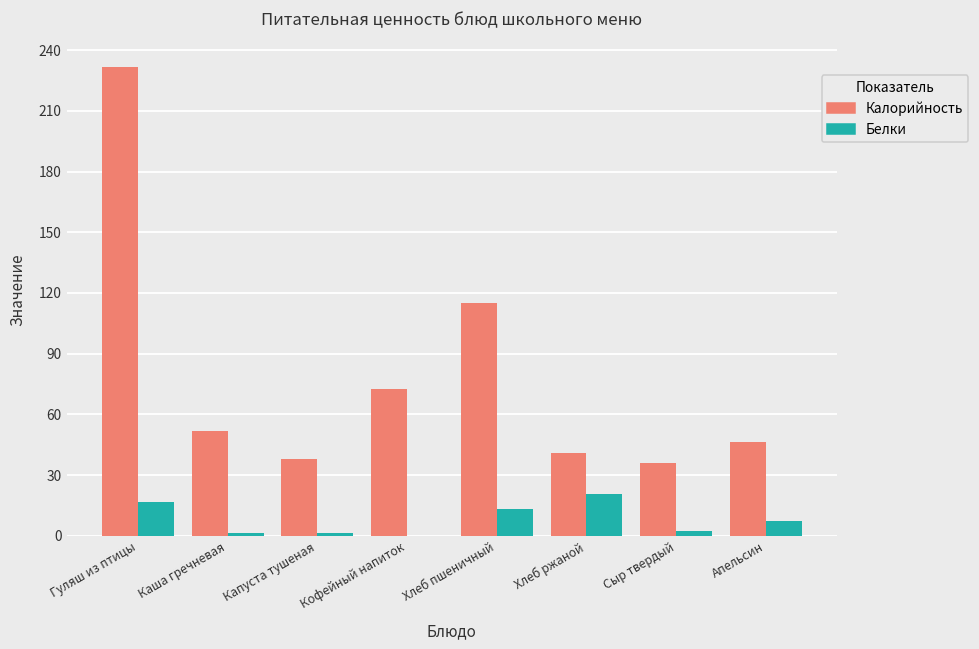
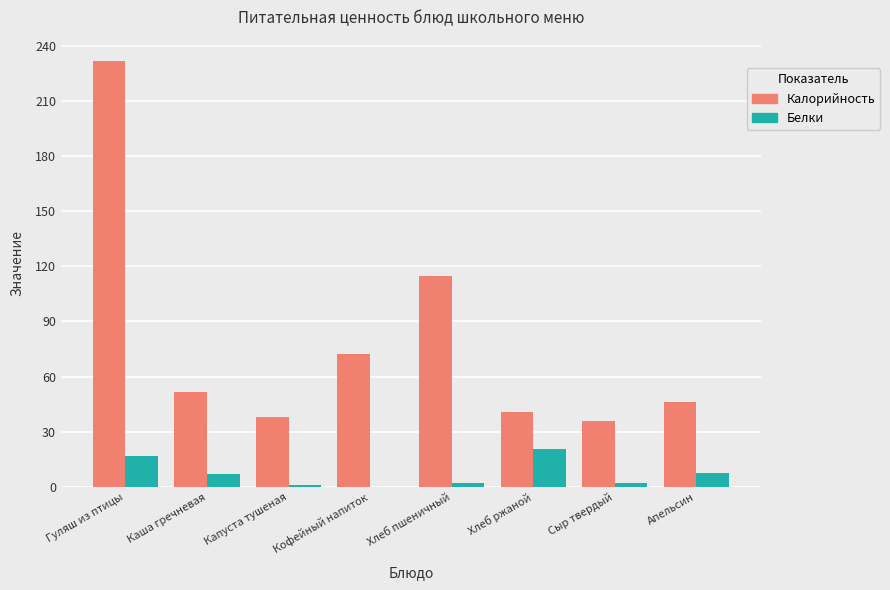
  {
    "Калорийность": {
      "Гуляш из птицы": 232,
      "Каша гречневая": 52,
      "Капуста тушеная": 38,
      "Кофейный напиток": 72,
      "Хлеб пшеничный": 115,
      "Хлеб ржаной": 41,
      "Сыр твердый": 36,
      "Апельсин": 46
    },
    "Белки": {
      "Гуляш из птицы": 17,
-     "Каша гречневая": 2,
-     "Хлеб пшеничный": 13,
+     "Каша гречневая": 7,
+     "Хлеб пшеничный": 2,
      "Хлеб ржаной": 21,
      "Сыр твердый": 2,
      "Апельсин": 7
    }
  }
